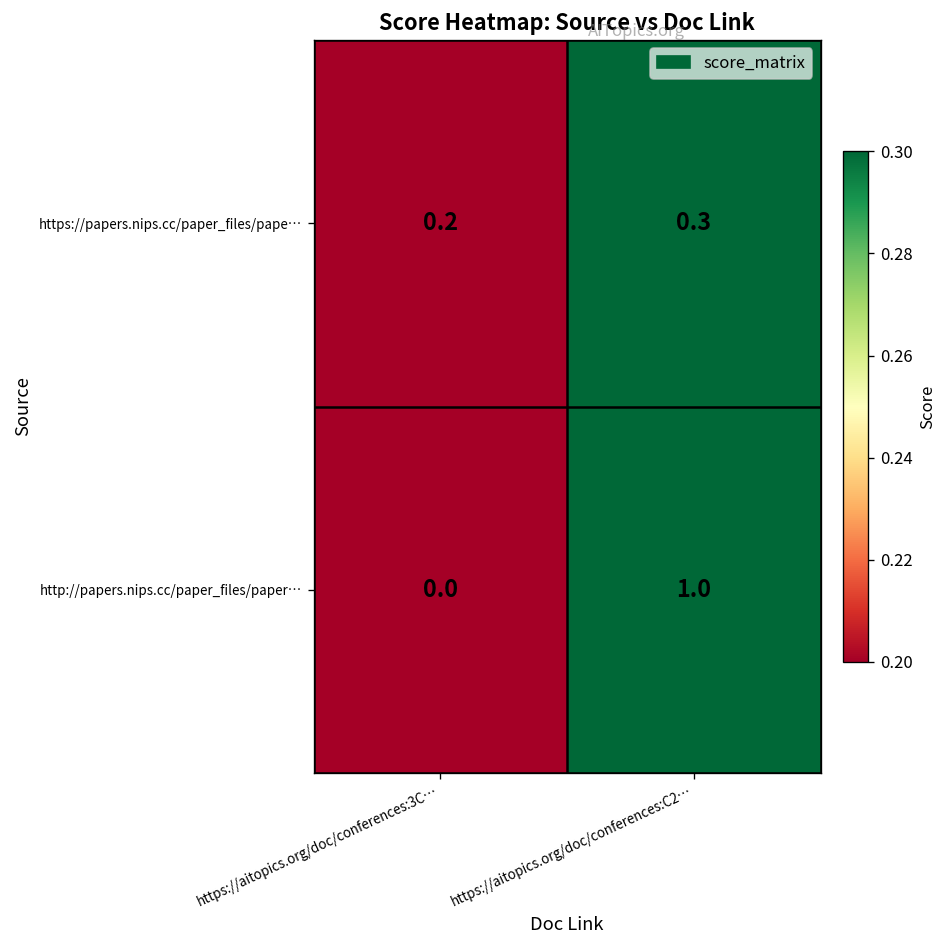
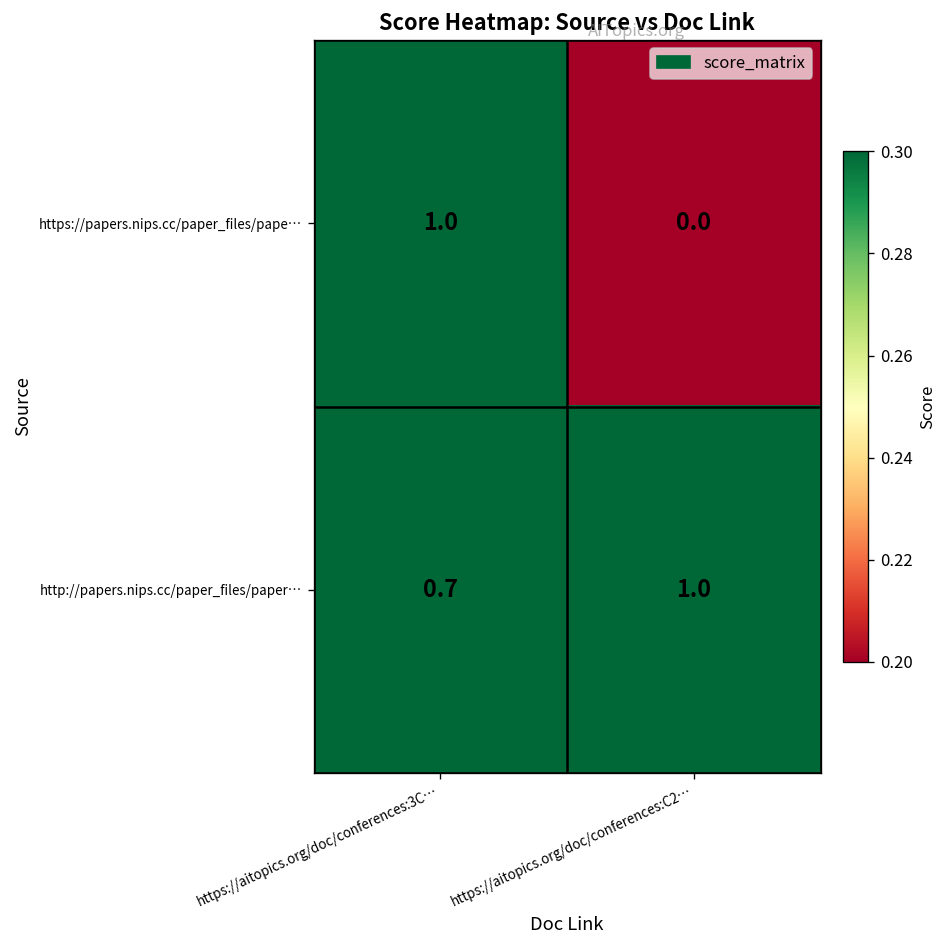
  {
    "https://papers.nips.cc/paper_files/pape…": {
-     "https://aitopics.org/doc/conferences:3C…": 0.2,
-     "https://aitopics.org/doc/conferences:C2…": 0.3
+     "https://aitopics.org/doc/conferences:3C…": 1.0,
+     "https://aitopics.org/doc/conferences:C2…": 0.0
    },
    "http://papers.nips.cc/paper_files/paper…": {
-     "https://aitopics.org/doc/conferences:3C…": 0.0,
+     "https://aitopics.org/doc/conferences:3C…": 0.7,
      "https://aitopics.org/doc/conferences:C2…": 1.0
    }
  }
